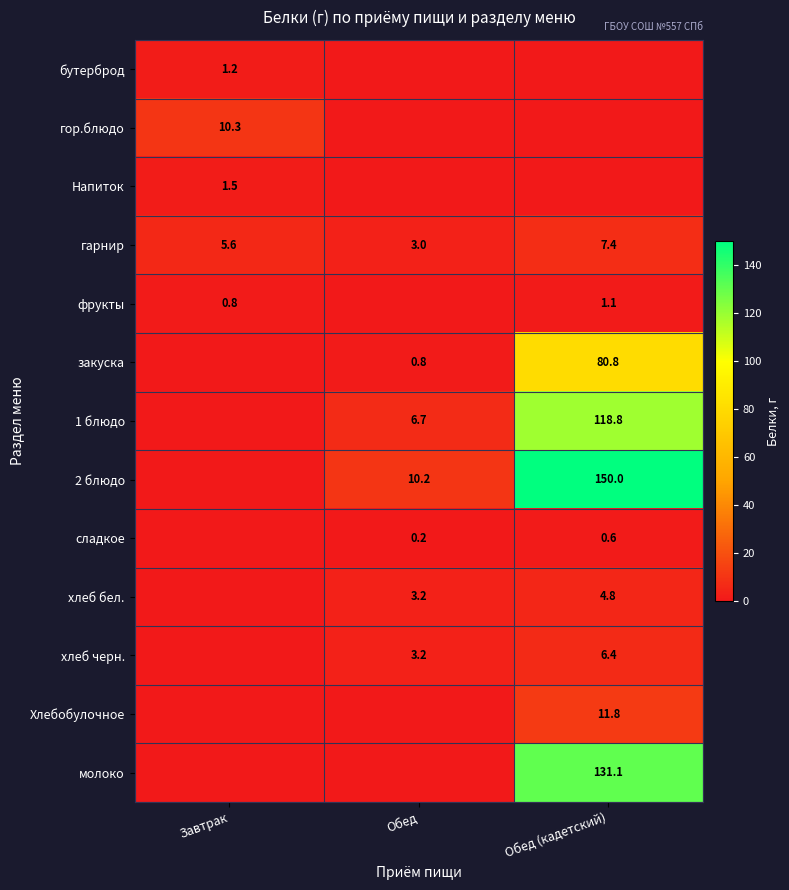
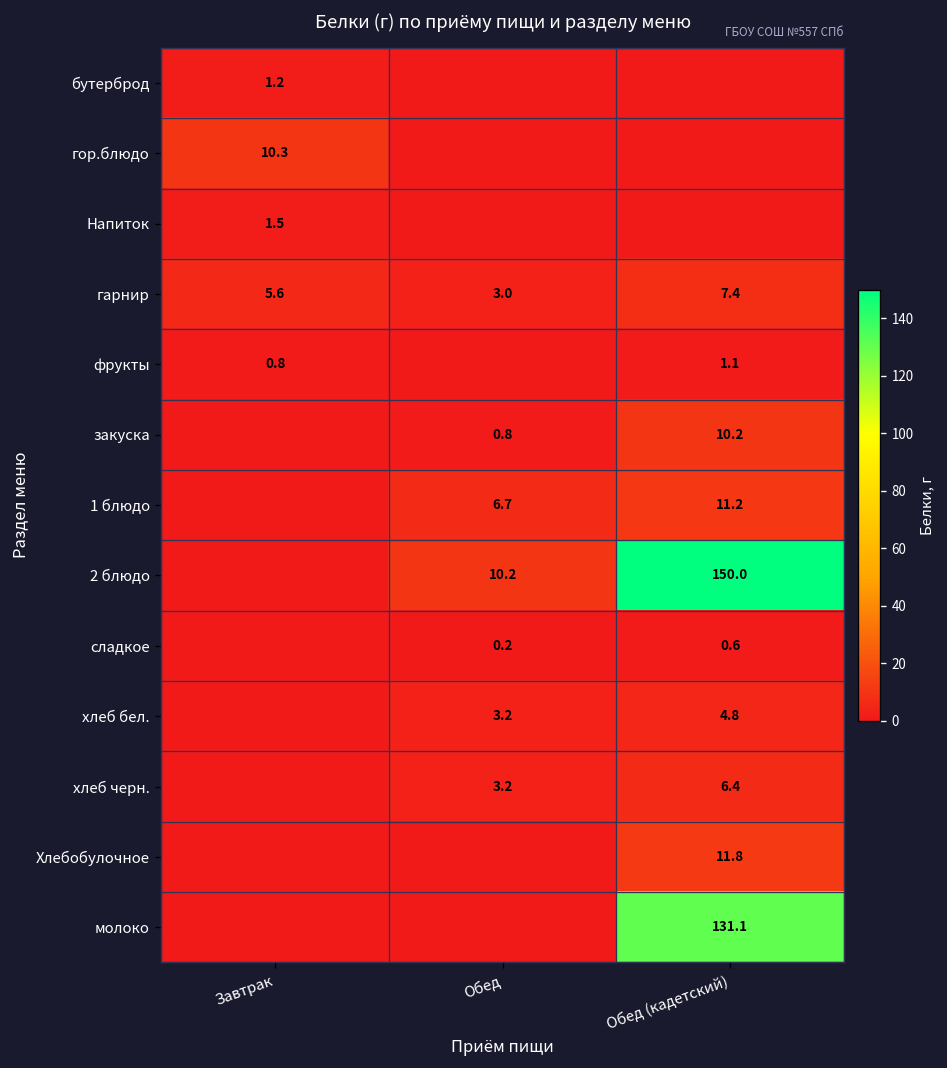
  {
    "бутерброд": {
      "Завтрак": 1.2
    },
    "гор.блюдо": {
      "Завтрак": 10.3
    },
    "Напиток": {
      "Завтрак": 1.5
    },
    "гарнир": {
      "Завтрак": 5.6,
      "Обед": 3.0,
      "Обед (кадетский)": 7.4
    },
    "фрукты": {
      "Завтрак": 0.8,
      "Обед (кадетский)": 1.1
    },
    "закуска": {
      "Обед": 0.8,
-     "Обед (кадетский)": 80.8
+     "Обед (кадетский)": 10.2
    },
    "1 блюдо": {
      "Обед": 6.7,
-     "Обед (кадетский)": 118.8
+     "Обед (кадетский)": 11.2
    },
    "2 блюдо": {
      "Обед": 10.2,
      "Обед (кадетский)": 150.0
    },
    "сладкое": {
      "Обед": 0.2,
      "Обед (кадетский)": 0.6
    },
    "хлеб бел.": {
      "Обед": 3.2,
      "Обед (кадетский)": 4.8
    },
    "хлеб черн.": {
      "Обед": 3.2,
      "Обед (кадетский)": 6.4
    },
    "Хлебобулочное": {
      "Обед (кадетский)": 11.8
    },
    "молоко": {
      "Обед (кадетский)": 131.1
    }
  }
